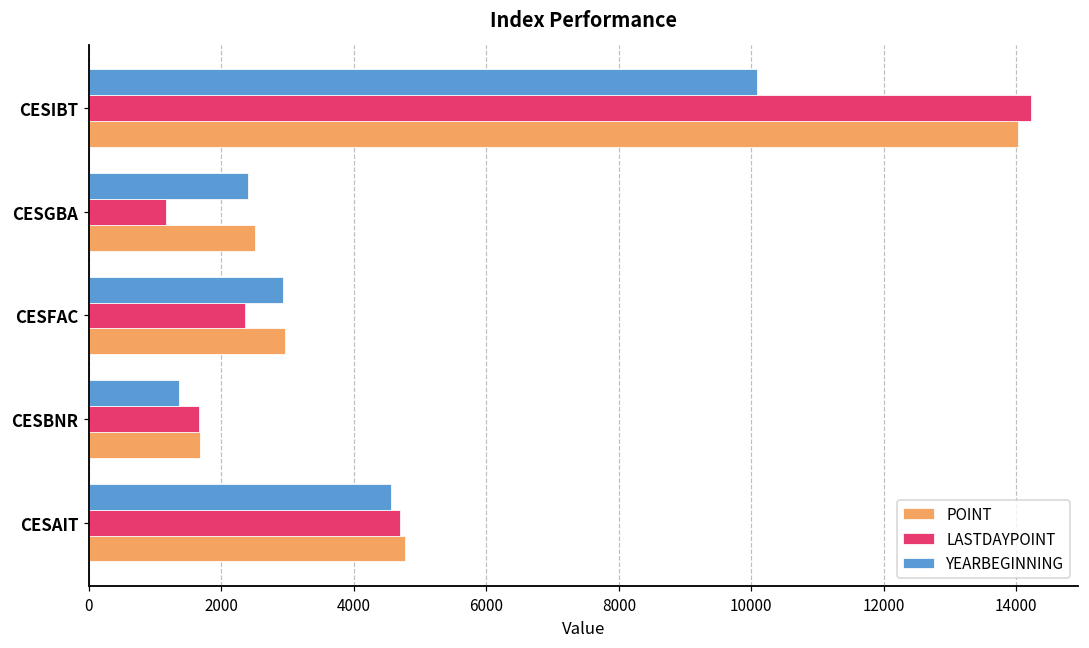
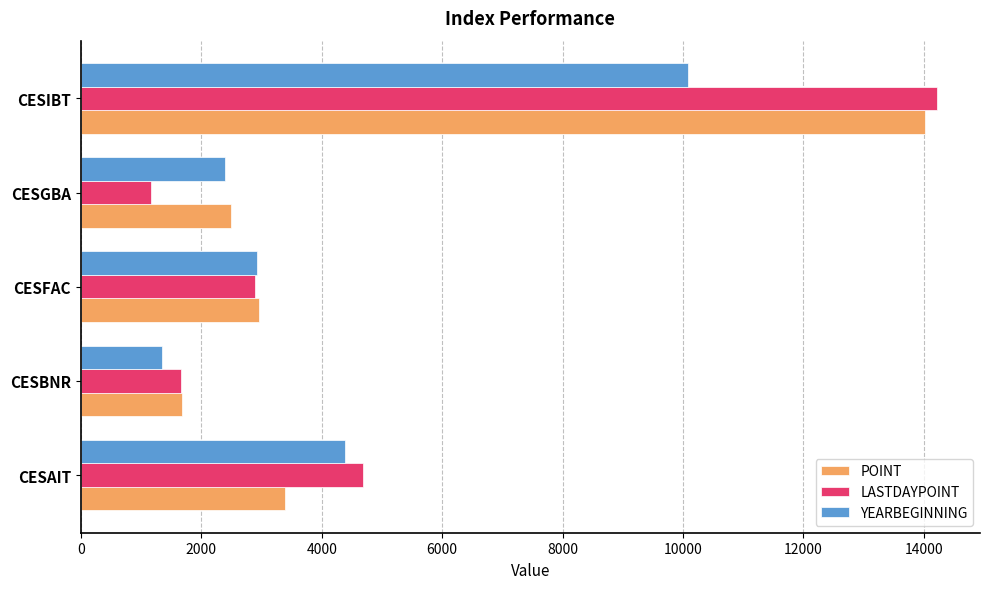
  {
    "POINT": {
      "CESIBT": 14000,
      "CESGBA": 2500,
      "CESFAC": 3000,
      "CESBNR": 1700,
-     "CESAIT": 4800
+     "CESAIT": 3400
    },
    "LASTDAYPOINT": {
      "CESIBT": 14200,
      "CESGBA": 1200,
-     "CESFAC": 2400,
+     "CESFAC": 2900,
      "CESBNR": 1700,
      "CESAIT": 4700
    },
    "YEARBEGINNING": {
      "CESIBT": 10100,
      "CESGBA": 2400,
      "CESFAC": 2900,
      "CESBNR": 1400,
-     "CESAIT": 4600
+     "CESAIT": 4400
    }
  }
